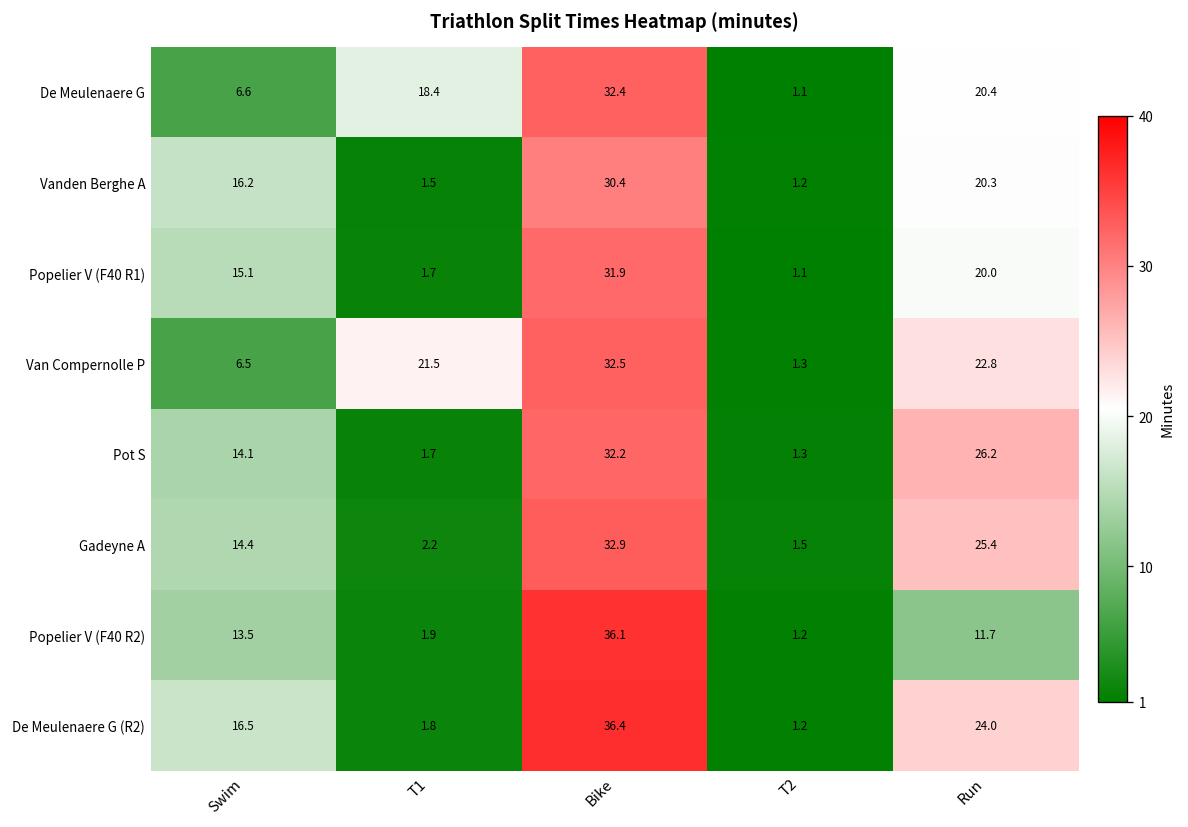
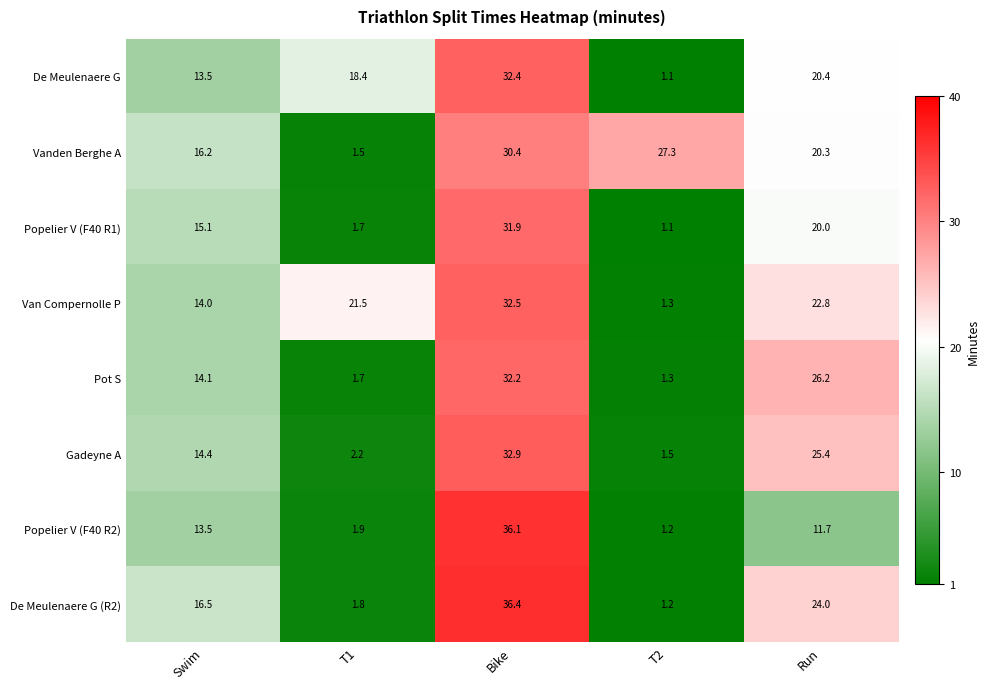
  {
    "De Meulenaere G": {
-     "Swim": 6.6,
+     "Swim": 13.5,
      "T1": 18.4,
      "Bike": 32.4,
      "T2": 1.1,
      "Run": 20.4
    },
    "Vanden Berghe A": {
      "Swim": 16.2,
      "T1": 1.5,
      "Bike": 30.4,
-     "T2": 1.2,
+     "T2": 27.3,
      "Run": 20.3
    },
    "Popelier V (F40 R1)": {
      "Swim": 15.1,
      "T1": 1.7,
      "Bike": 31.9,
      "T2": 1.1,
      "Run": 20.0
    },
    "Van Compernolle P": {
-     "Swim": 6.5,
+     "Swim": 14.0,
      "T1": 21.5,
      "Bike": 32.5,
      "T2": 1.3,
      "Run": 22.8
    },
    "Pot S": {
      "Swim": 14.1,
      "T1": 1.7,
      "Bike": 32.2,
      "T2": 1.3,
      "Run": 26.2
    },
    "Gadeyne A": {
      "Swim": 14.4,
      "T1": 2.2,
      "Bike": 32.9,
      "T2": 1.5,
      "Run": 25.4
    },
    "Popelier V (F40 R2)": {
      "Swim": 13.5,
      "T1": 1.9,
      "Bike": 36.1,
      "T2": 1.2,
      "Run": 11.7
    },
    "De Meulenaere G (R2)": {
      "Swim": 16.5,
      "T1": 1.8,
      "Bike": 36.4,
      "T2": 1.2,
      "Run": 24.0
    }
  }
